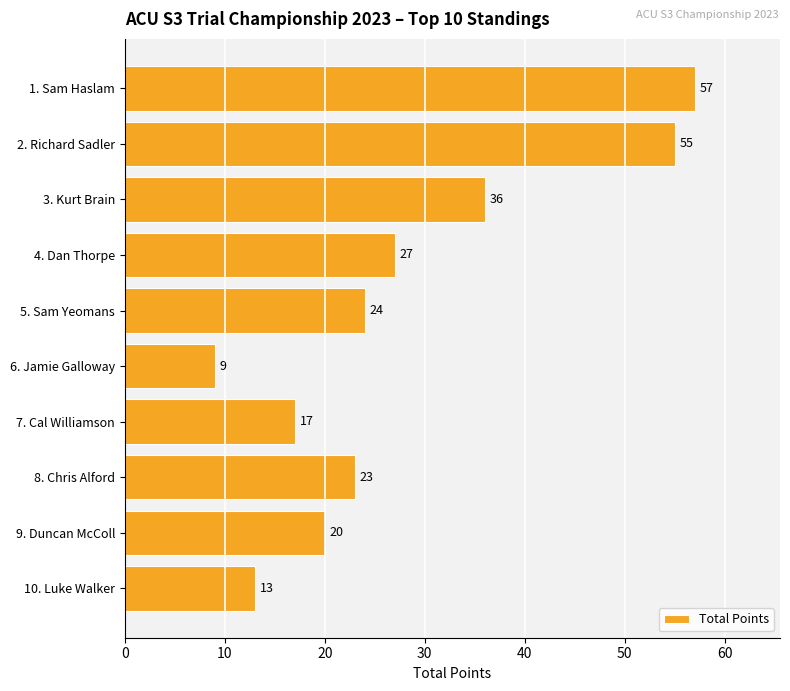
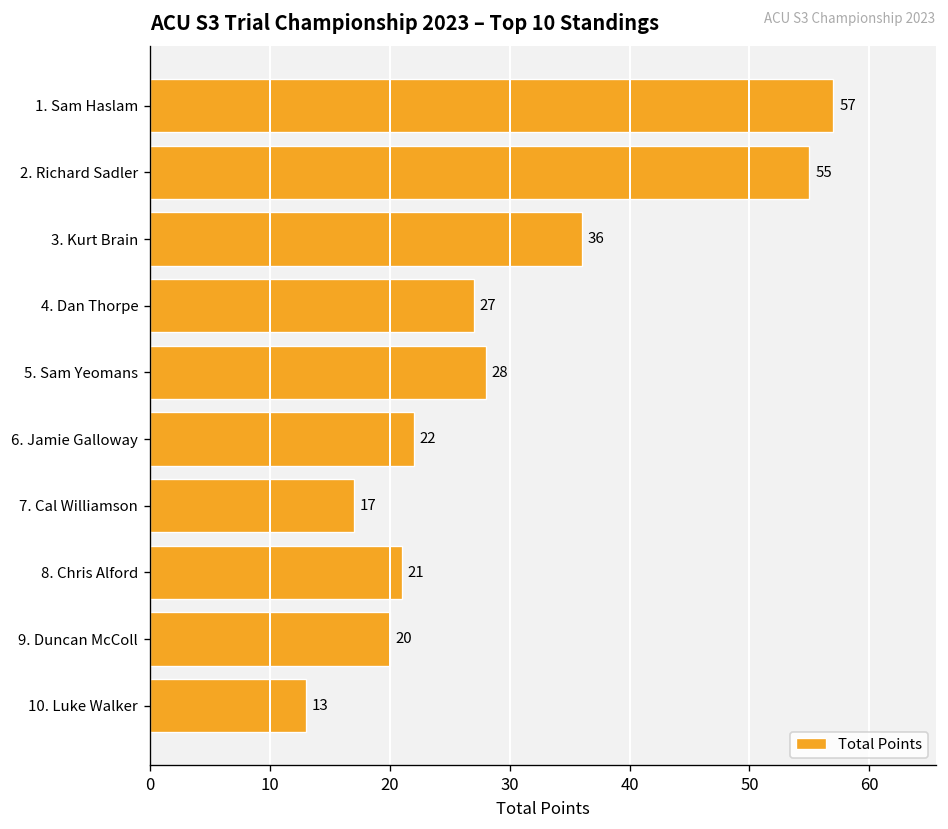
  {
    "1. Sam Haslam": 57,
    "2. Richard Sadler": 55,
    "3. Kurt Brain": 36,
    "4. Dan Thorpe": 27,
-   "5. Sam Yeomans": 24,
-   "6. Jamie Galloway": 9,
+   "5. Sam Yeomans": 28,
+   "6. Jamie Galloway": 22,
    "7. Cal Williamson": 17,
-   "8. Chris Alford": 23,
+   "8. Chris Alford": 21,
    "9. Duncan McColl": 20,
    "10. Luke Walker": 13
  }
